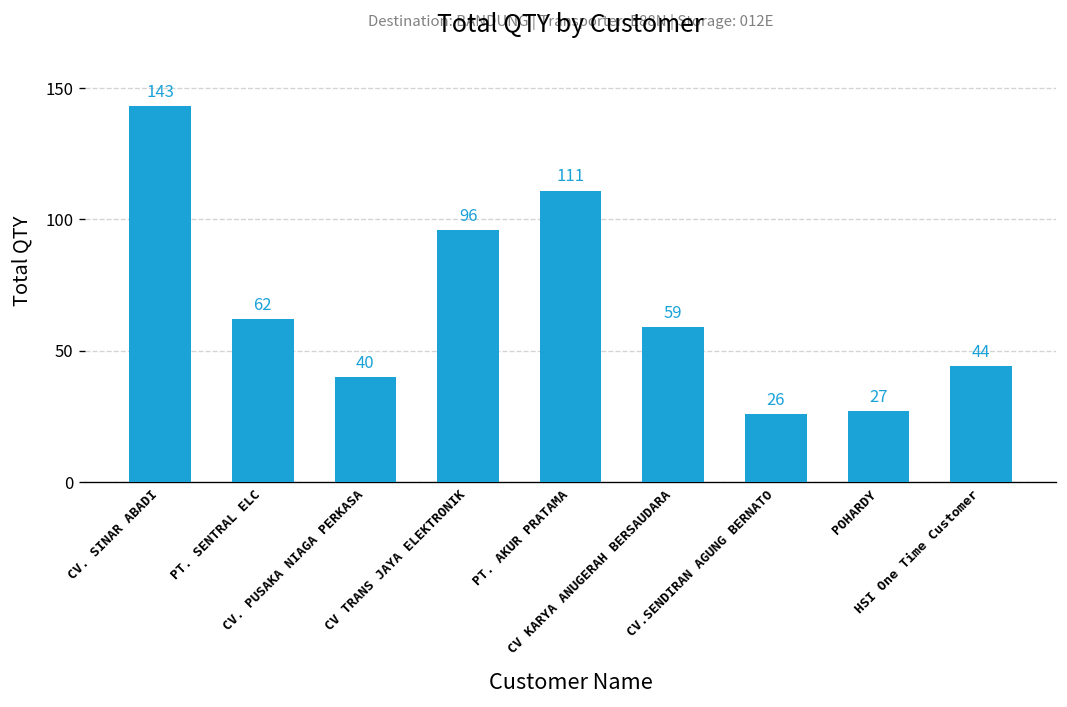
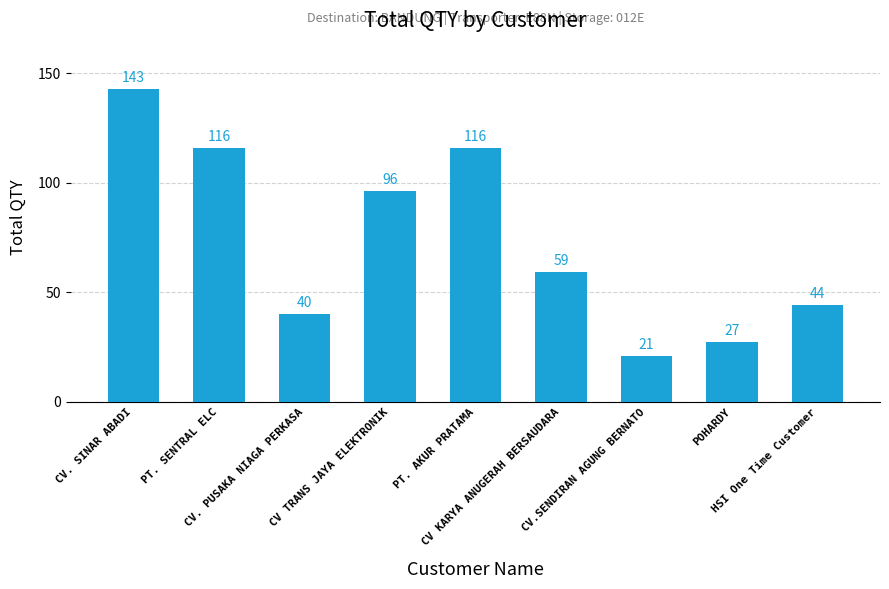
  {
    "CV. SINAR ABADI": 143,
-   "PT. SENTRAL ELC": 62,
+   "PT. SENTRAL ELC": 116,
    "CV. PUSAKA NIAGA PERKASA": 40,
    "CV TRANS JAYA ELEKTRONIK": 96,
-   "PT. AKUR PRATAMA": 111,
+   "PT. AKUR PRATAMA": 116,
    "CV KARYA ANUGERAH BERSAUDARA": 59,
-   "CV.SENDIRAN AGUNG BERNATO": 26,
+   "CV.SENDIRAN AGUNG BERNATO": 21,
    "POHARDY": 27,
    "HSI One Time Customer": 44
  }
